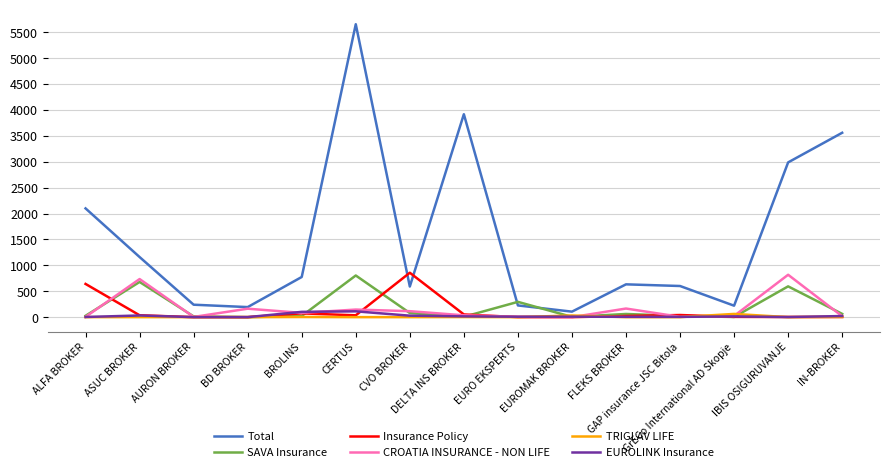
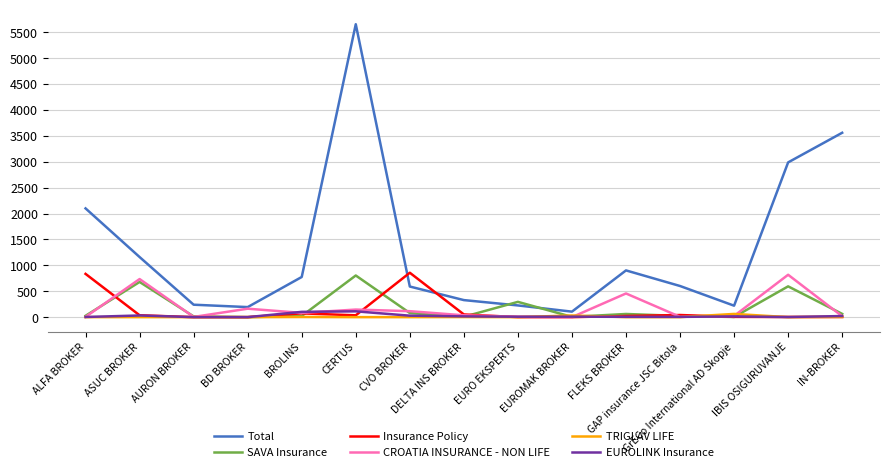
  {
    "Total": {
      "ALFA BROKER": 2100,
      "ASUC BROKER": 1200,
      "AURON BROKER": 200,
      "BROLINS": 800,
      "CERTUS": 5700,
      "CVO BROKER": 600,
-     "DELTA INS BROKER": 3900,
+     "DELTA INS BROKER": 300,
      "EURO EKSPERTS": 200,
      "EUROMAK BROKER": 100,
-     "FLEKS BROKER": 600,
+     "FLEKS BROKER": 900,
      "GAP insurance JSC Bitola": 600,
      "GrECo International AD Skopje": 200,
      "IBIS OSIGURUVANJE": 3000,
      "IN-BROKER": 3600
    },
    "SAVA Insurance": {
      "ASUC BROKER": 700,
      "CERTUS": 800,
      "EURO EKSPERTS": 300,
      "IBIS OSIGURUVANJE": 600
    },
    "Insurance Policy": {
-     "ALFA BROKER": 600,
+     "ALFA BROKER": 800,
      "CVO BROKER": 900
    },
    "CROATIA INSURANCE - NON LIFE": {
      "ASUC BROKER": 700,
-     "FLEKS BROKER": 200,
+     "FLEKS BROKER": 500,
      "IBIS OSIGURUVANJE": 800
    }
  }
